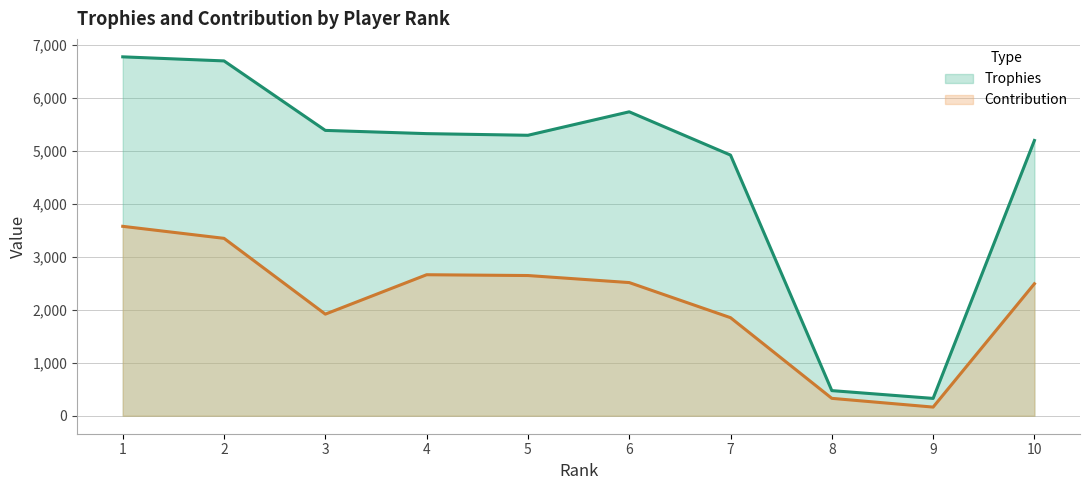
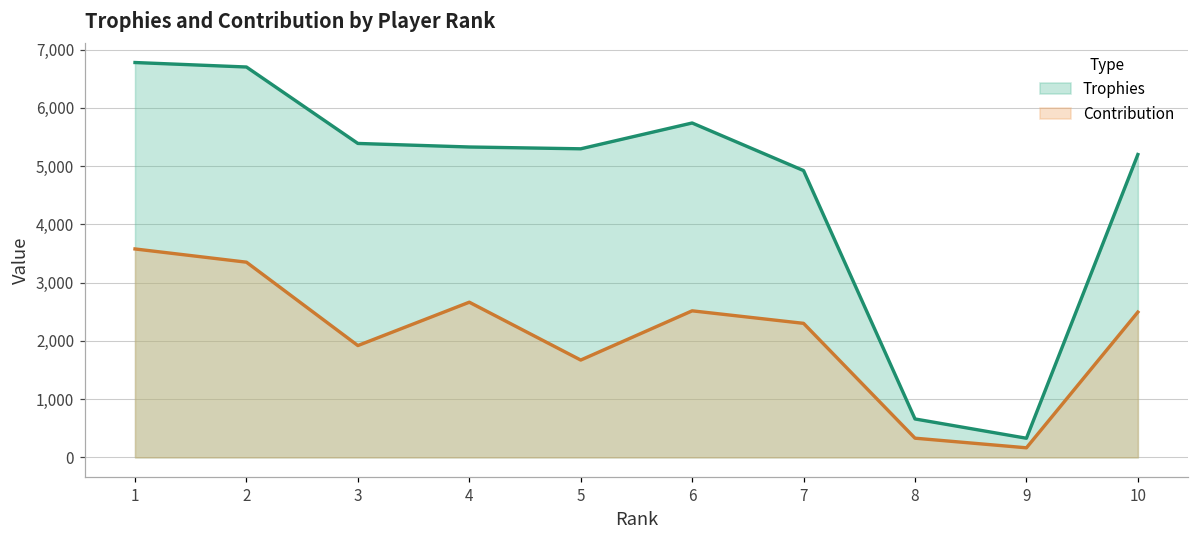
  {
    "Trophies": {
      "1": "6,800",
      "2": "6,700",
      "3": "5,400",
      "4": "5,300",
      "5": "5,300",
      "6": "5,700",
      "7": "4,900",
-     "8": "500",
+     "8": "700",
      "9": "300",
      "10": "5,200"
    },
    "Contribution": {
      "1": "3,600",
      "2": "3,400",
      "3": "1,900",
      "4": "2,700",
-     "5": "2,600",
+     "5": "1,700",
      "6": "2,500",
-     "7": "1,900",
+     "7": "2,300",
      "8": "300",
      "9": "200",
      "10": "2,500"
    }
  }
